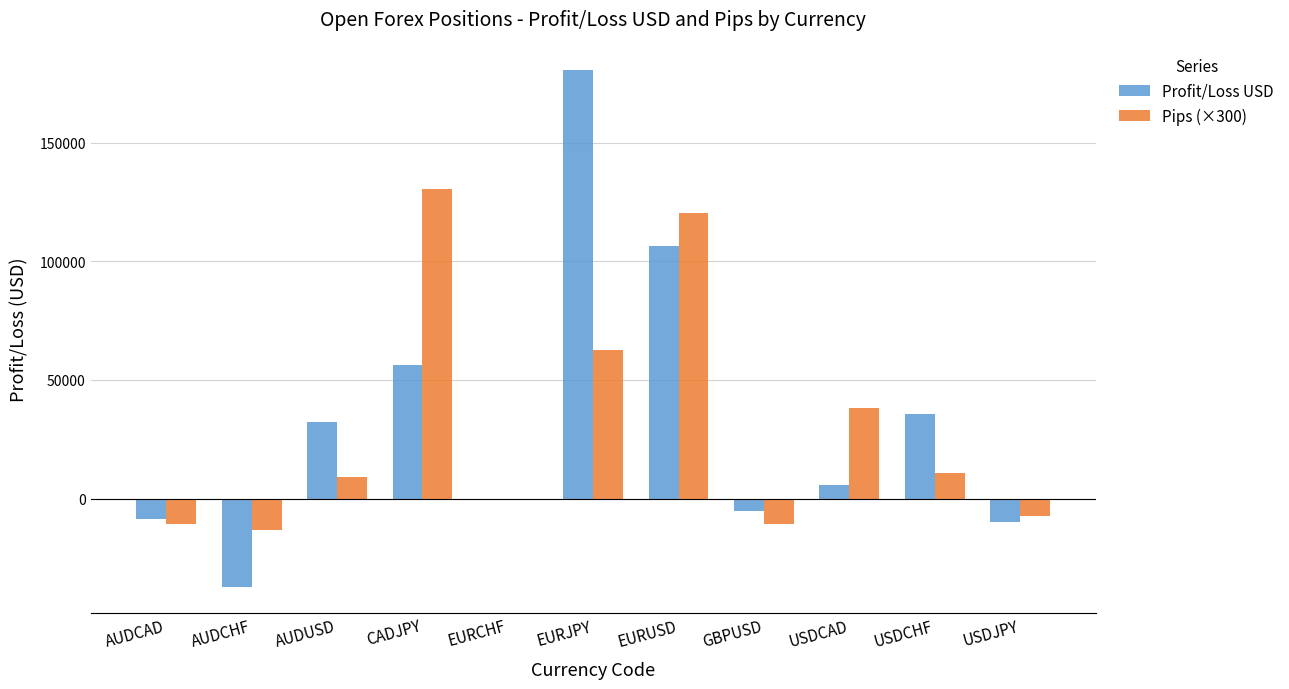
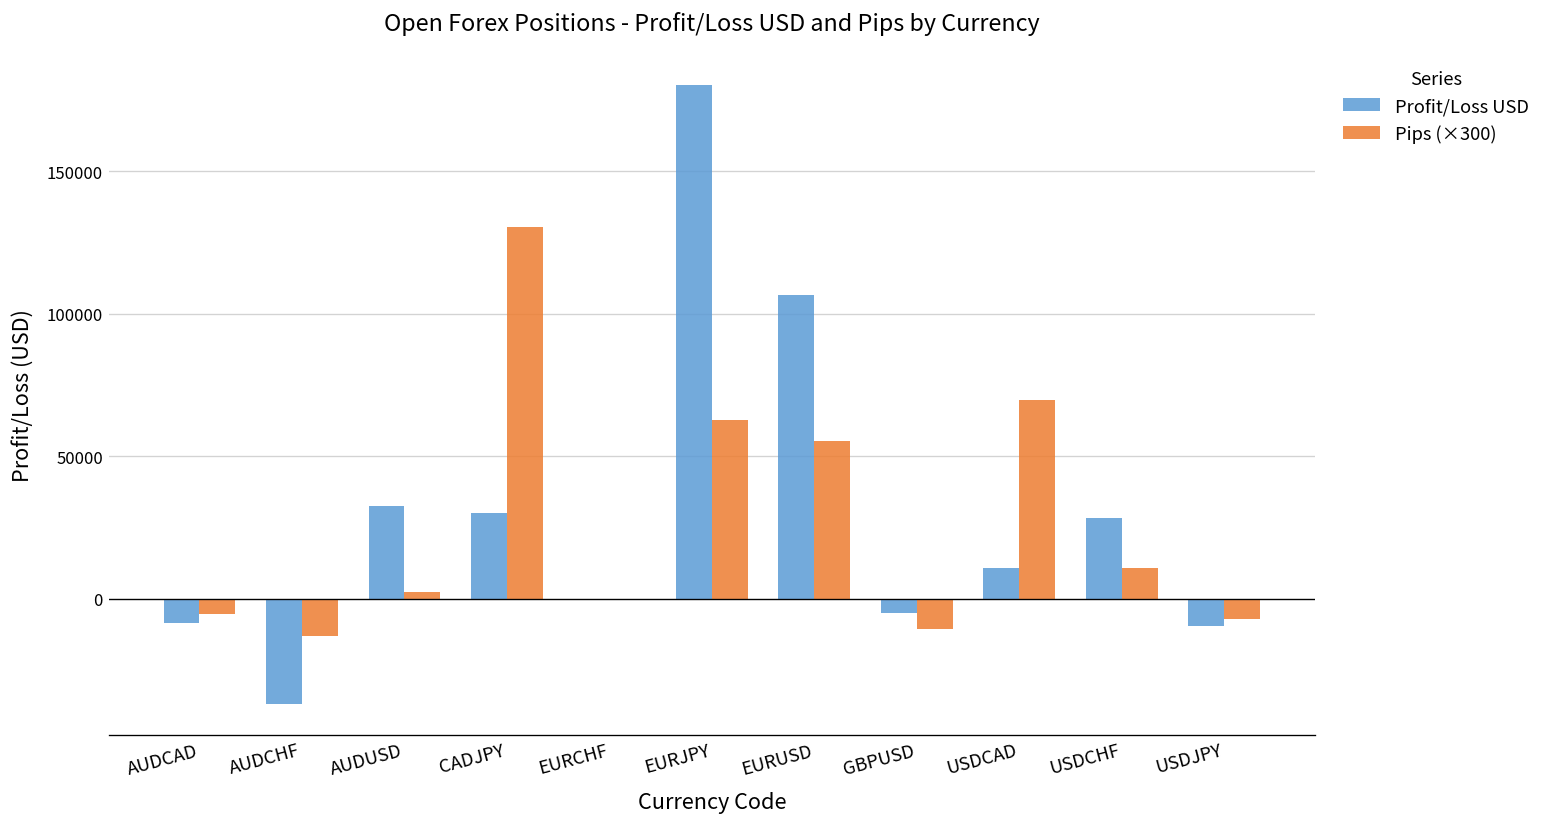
  {
    "Profit/Loss USD": {
      "AUDCAD": -9000,
      "AUDCHF": -37000,
      "AUDUSD": 32000,
-     "CADJPY": 57000,
+     "CADJPY": 30000,
      "EURCHF": 0,
      "EURJPY": 180000,
      "EURUSD": 107000,
      "GBPUSD": -5000,
-     "USDCAD": 6000,
-     "USDCHF": 36000,
+     "USDCAD": 11000,
+     "USDCHF": 28000,
      "USDJPY": -10000
    },
    "Pips (×300)": {
-     "AUDCAD": -11000,
+     "AUDCAD": -5000,
      "AUDCHF": -13000,
-     "AUDUSD": 9000,
+     "AUDUSD": 2000,
      "CADJPY": 130000,
      "EURCHF": 0,
      "EURJPY": 63000,
-     "EURUSD": 120000,
+     "EURUSD": 56000,
      "GBPUSD": -11000,
-     "USDCAD": 38000,
+     "USDCAD": 70000,
      "USDCHF": 11000,
      "USDJPY": -7000
    }
  }
